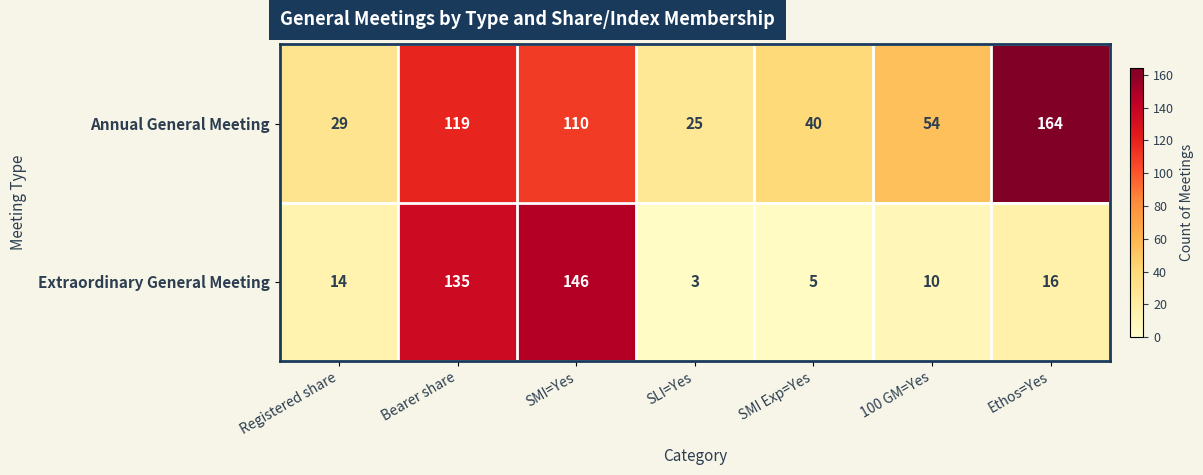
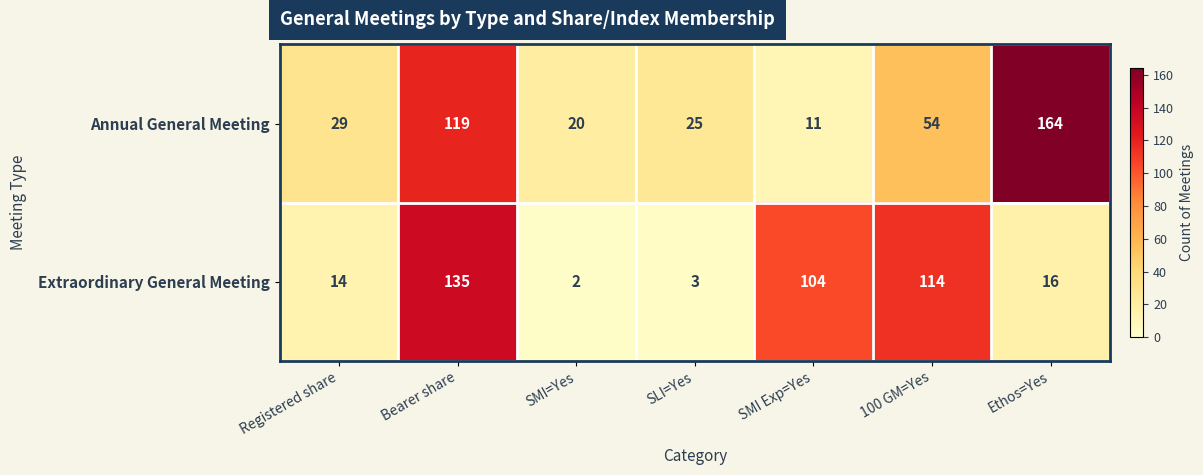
  {
    "Annual General Meeting": {
      "Registered share": 29,
      "Bearer share": 119,
-     "SMI=Yes": 110,
+     "SMI=Yes": 20,
      "SLI=Yes": 25,
-     "SMI Exp=Yes": 40,
+     "SMI Exp=Yes": 11,
      "100 GM=Yes": 54,
      "Ethos=Yes": 164
    },
    "Extraordinary General Meeting": {
      "Registered share": 14,
      "Bearer share": 135,
-     "SMI=Yes": 146,
+     "SMI=Yes": 2,
      "SLI=Yes": 3,
-     "SMI Exp=Yes": 5,
-     "100 GM=Yes": 10,
+     "SMI Exp=Yes": 104,
+     "100 GM=Yes": 114,
      "Ethos=Yes": 16
    }
  }
